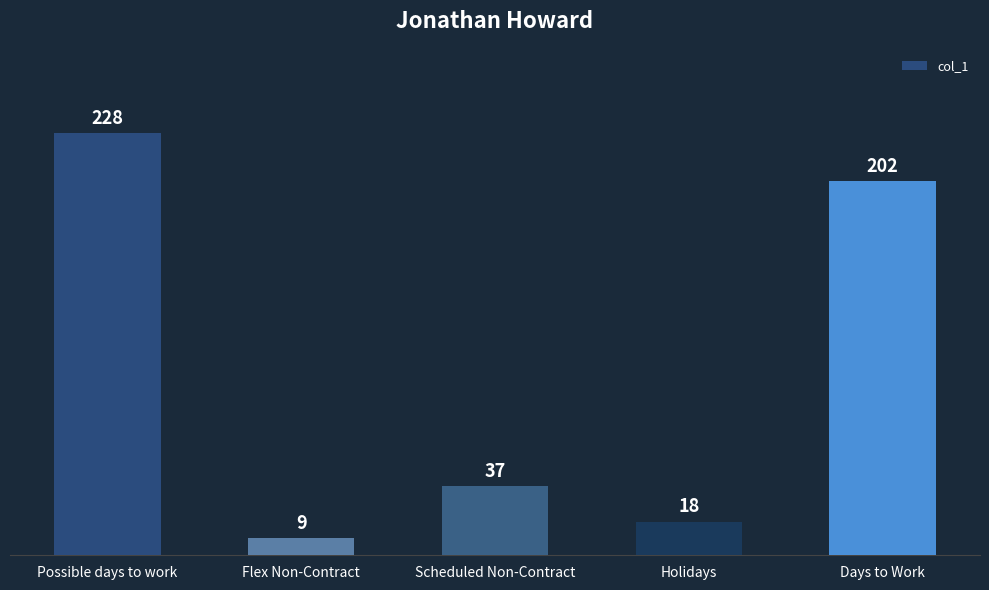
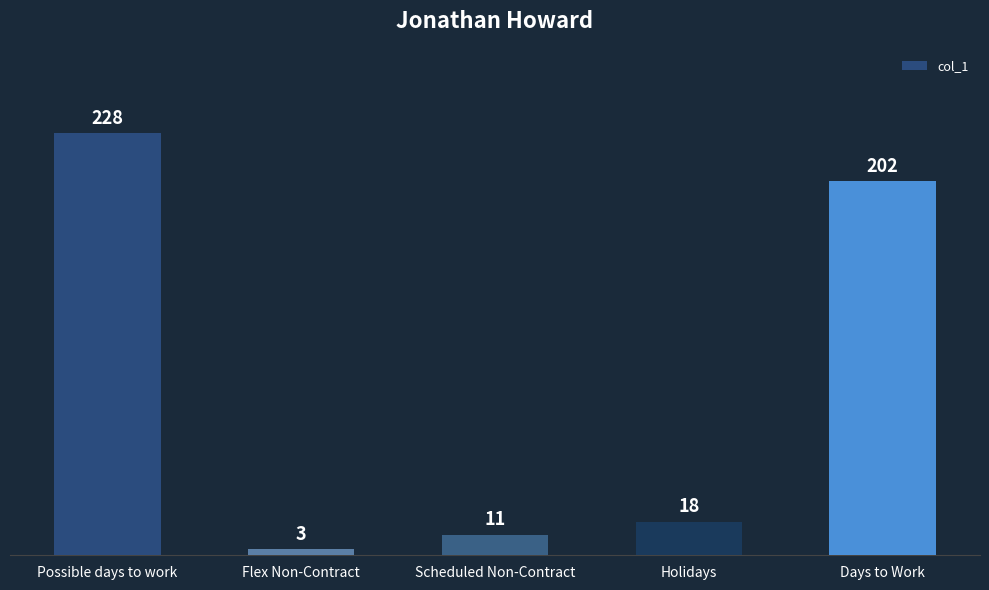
  {
    "Possible days to work": 228,
-   "Flex Non-Contract": 9,
-   "Scheduled Non-Contract": 37,
+   "Flex Non-Contract": 3,
+   "Scheduled Non-Contract": 11,
    "Holidays": 18,
    "Days to Work": 202
  }
